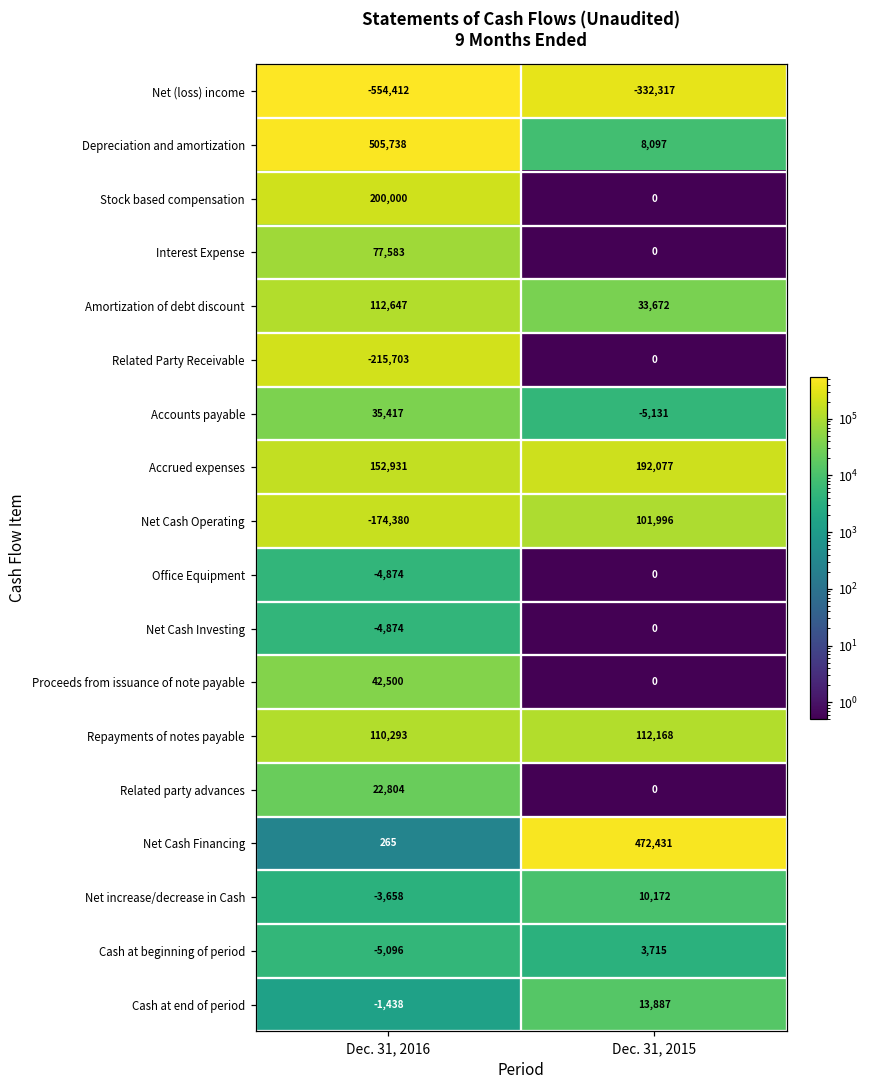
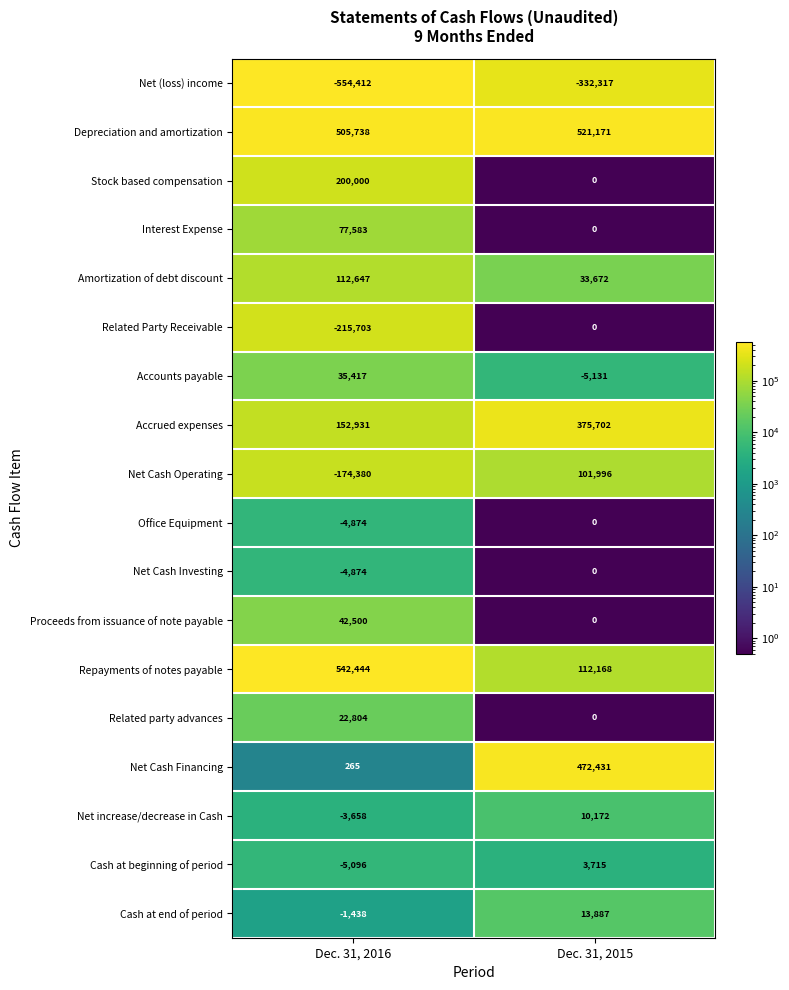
  {
    "Net (loss) income": {
      "Dec. 31, 2016": "-554,412",
      "Dec. 31, 2015": "-332,317"
    },
    "Depreciation and amortization": {
      "Dec. 31, 2016": "505,738",
-     "Dec. 31, 2015": "8,097"
+     "Dec. 31, 2015": "521,171"
    },
    "Stock based compensation": {
      "Dec. 31, 2016": "200,000",
      "Dec. 31, 2015": "0"
    },
    "Interest Expense": {
      "Dec. 31, 2016": "77,583",
      "Dec. 31, 2015": "0"
    },
    "Amortization of debt discount": {
      "Dec. 31, 2016": "112,647",
      "Dec. 31, 2015": "33,672"
    },
    "Related Party Receivable": {
      "Dec. 31, 2016": "-215,703",
      "Dec. 31, 2015": "0"
    },
    "Accounts payable": {
      "Dec. 31, 2016": "35,417",
      "Dec. 31, 2015": "-5,131"
    },
    "Accrued expenses": {
      "Dec. 31, 2016": "152,931",
-     "Dec. 31, 2015": "192,077"
+     "Dec. 31, 2015": "375,702"
    },
    "Net Cash Operating": {
      "Dec. 31, 2016": "-174,380",
      "Dec. 31, 2015": "101,996"
    },
    "Office Equipment": {
      "Dec. 31, 2016": "-4,874",
      "Dec. 31, 2015": "0"
    },
    "Net Cash Investing": {
      "Dec. 31, 2016": "-4,874",
      "Dec. 31, 2015": "0"
    },
    "Proceeds from issuance of note payable": {
      "Dec. 31, 2016": "42,500",
      "Dec. 31, 2015": "0"
    },
    "Repayments of notes payable": {
-     "Dec. 31, 2016": "110,293",
+     "Dec. 31, 2016": "542,444",
      "Dec. 31, 2015": "112,168"
    },
    "Related party advances": {
      "Dec. 31, 2016": "22,804",
      "Dec. 31, 2015": "0"
    },
    "Net Cash Financing": {
      "Dec. 31, 2016": "265",
      "Dec. 31, 2015": "472,431"
    },
    "Net increase/decrease in Cash": {
      "Dec. 31, 2016": "-3,658",
      "Dec. 31, 2015": "10,172"
    },
    "Cash at beginning of period": {
      "Dec. 31, 2016": "-5,096",
      "Dec. 31, 2015": "3,715"
    },
    "Cash at end of period": {
      "Dec. 31, 2016": "-1,438",
      "Dec. 31, 2015": "13,887"
    }
  }
